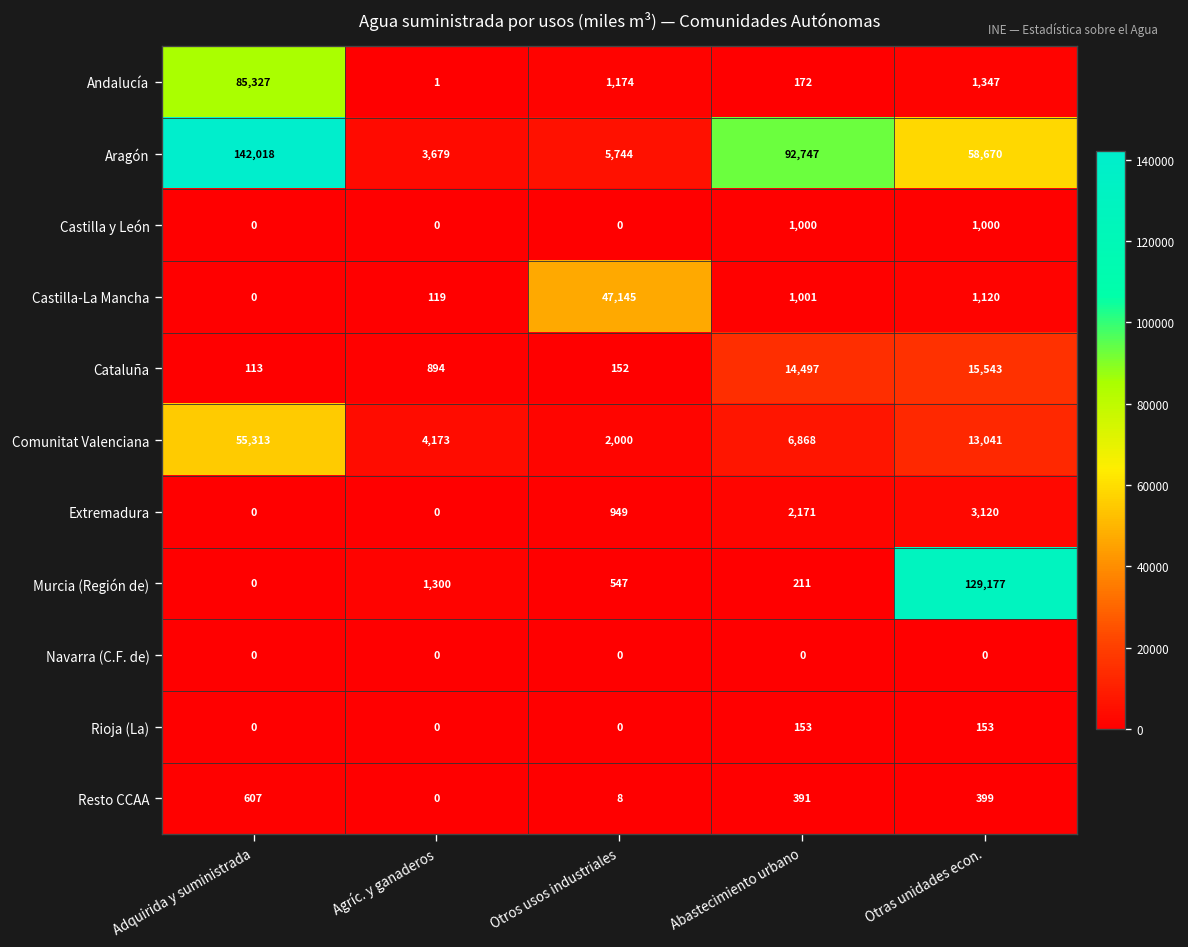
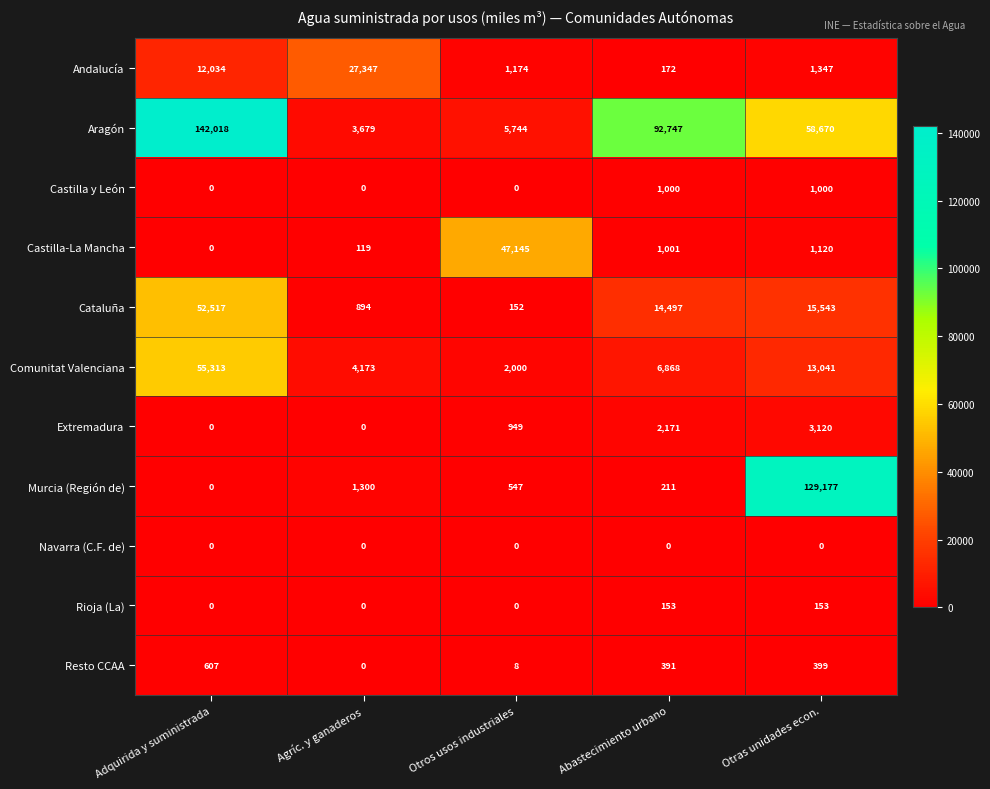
  {
    "Andalucía": {
-     "Adquirida y suministrada": "85,327",
-     "Agríc. y ganaderos": "1",
+     "Adquirida y suministrada": "12,034",
+     "Agríc. y ganaderos": "27,347",
      "Otros usos industriales": "1,174",
      "Abastecimiento urbano": "172",
      "Otras unidades econ.": "1,347"
    },
    "Aragón": {
      "Adquirida y suministrada": "142,018",
      "Agríc. y ganaderos": "3,679",
      "Otros usos industriales": "5,744",
      "Abastecimiento urbano": "92,747",
      "Otras unidades econ.": "58,670"
    },
    "Castilla y León": {
      "Adquirida y suministrada": "0",
      "Agríc. y ganaderos": "0",
      "Otros usos industriales": "0",
      "Abastecimiento urbano": "1,000",
      "Otras unidades econ.": "1,000"
    },
    "Castilla-La Mancha": {
      "Adquirida y suministrada": "0",
      "Agríc. y ganaderos": "119",
      "Otros usos industriales": "47,145",
      "Abastecimiento urbano": "1,001",
      "Otras unidades econ.": "1,120"
    },
    "Cataluña": {
-     "Adquirida y suministrada": "113",
+     "Adquirida y suministrada": "52,517",
      "Agríc. y ganaderos": "894",
      "Otros usos industriales": "152",
      "Abastecimiento urbano": "14,497",
      "Otras unidades econ.": "15,543"
    },
    "Comunitat Valenciana": {
      "Adquirida y suministrada": "55,313",
      "Agríc. y ganaderos": "4,173",
      "Otros usos industriales": "2,000",
      "Abastecimiento urbano": "6,868",
      "Otras unidades econ.": "13,041"
    },
    "Extremadura": {
      "Adquirida y suministrada": "0",
      "Agríc. y ganaderos": "0",
      "Otros usos industriales": "949",
      "Abastecimiento urbano": "2,171",
      "Otras unidades econ.": "3,120"
    },
    "Murcia (Región de)": {
      "Adquirida y suministrada": "0",
      "Agríc. y ganaderos": "1,300",
      "Otros usos industriales": "547",
      "Abastecimiento urbano": "211",
      "Otras unidades econ.": "129,177"
    },
    "Navarra (C.F. de)": {
      "Adquirida y suministrada": "0",
      "Agríc. y ganaderos": "0",
      "Otros usos industriales": "0",
      "Abastecimiento urbano": "0",
      "Otras unidades econ.": "0"
    },
    "Rioja (La)": {
      "Adquirida y suministrada": "0",
      "Agríc. y ganaderos": "0",
      "Otros usos industriales": "0",
      "Abastecimiento urbano": "153",
      "Otras unidades econ.": "153"
    },
    "Resto CCAA": {
      "Adquirida y suministrada": "607",
      "Agríc. y ganaderos": "0",
      "Otros usos industriales": "8",
      "Abastecimiento urbano": "391",
      "Otras unidades econ.": "399"
    }
  }
